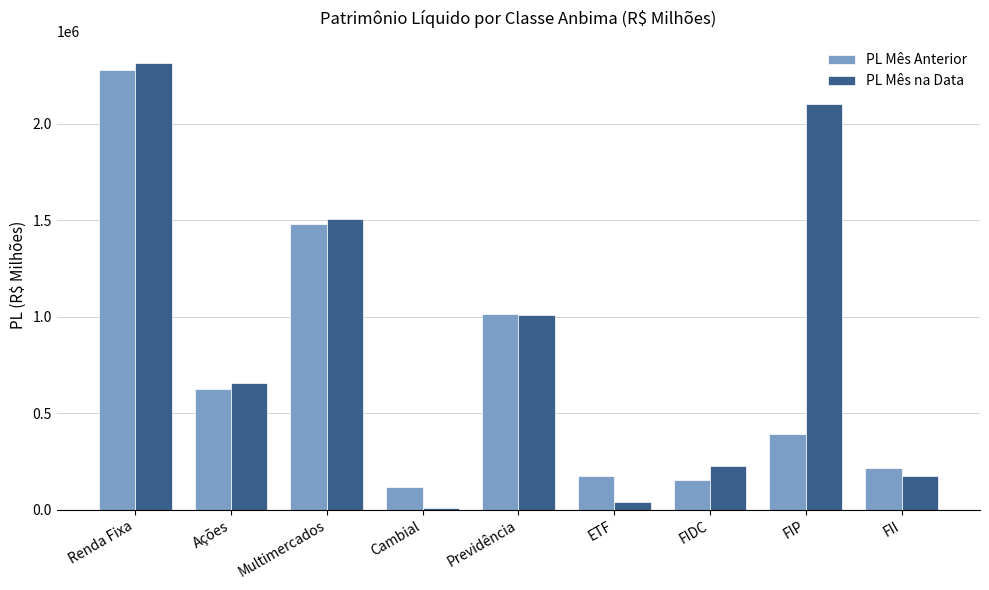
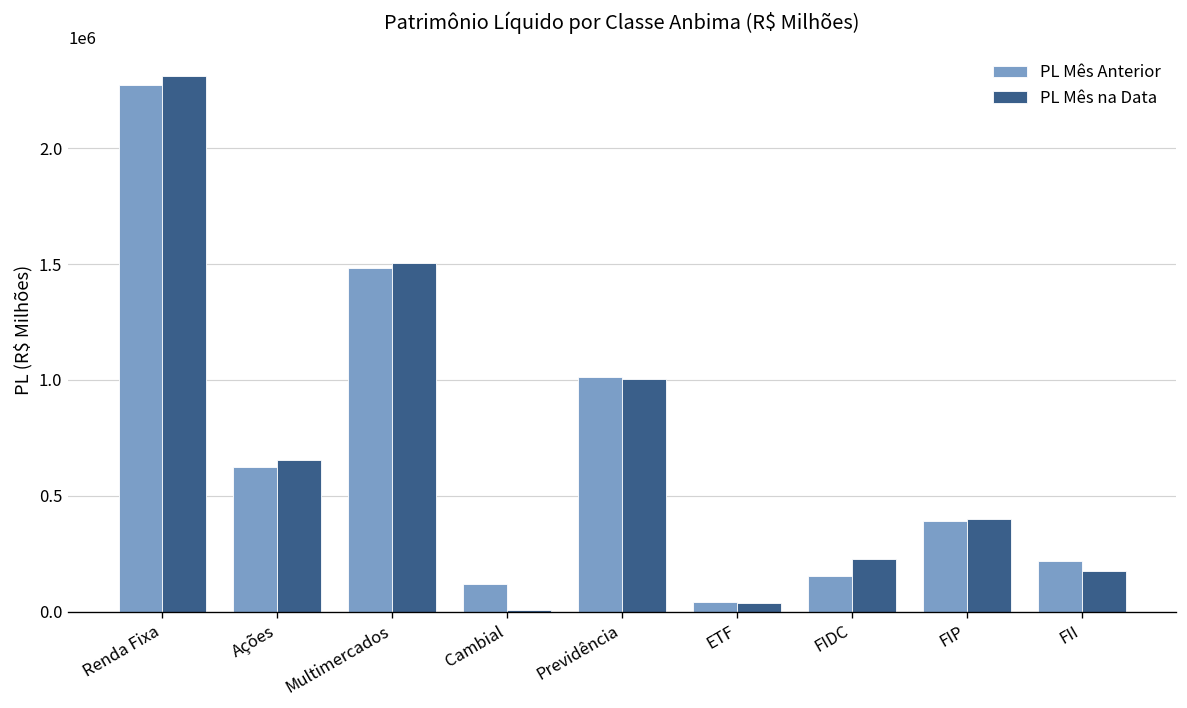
  {
    "PL Mês Anterior": {
      "Renda Fixa": 2270000,
      "Ações": 620000,
      "Multimercados": 1480000,
      "Cambial": 120000,
      "Previdência": 1010000,
-     "ETF": 170000,
+     "ETF": 40000,
      "FIDC": 150000,
      "FIP": 390000,
      "FII": 220000
    },
    "PL Mês na Data": {
      "Renda Fixa": 2310000,
      "Ações": 650000,
      "Multimercados": 1500000,
      "Previdência": 1010000,
      "ETF": 40000,
      "FIDC": 230000,
-     "FIP": 2100000,
+     "FIP": 400000,
      "FII": 170000
    }
  }
